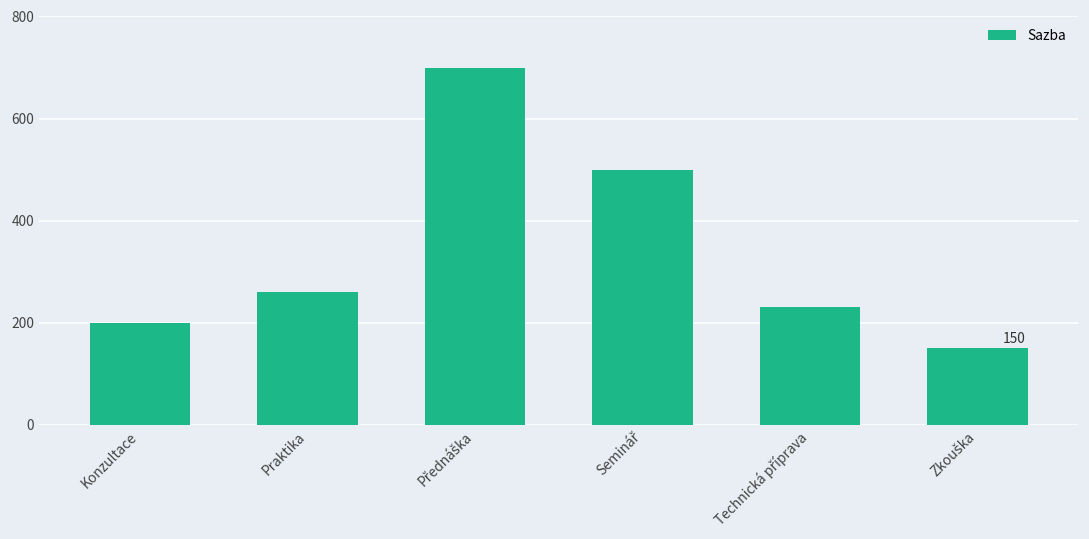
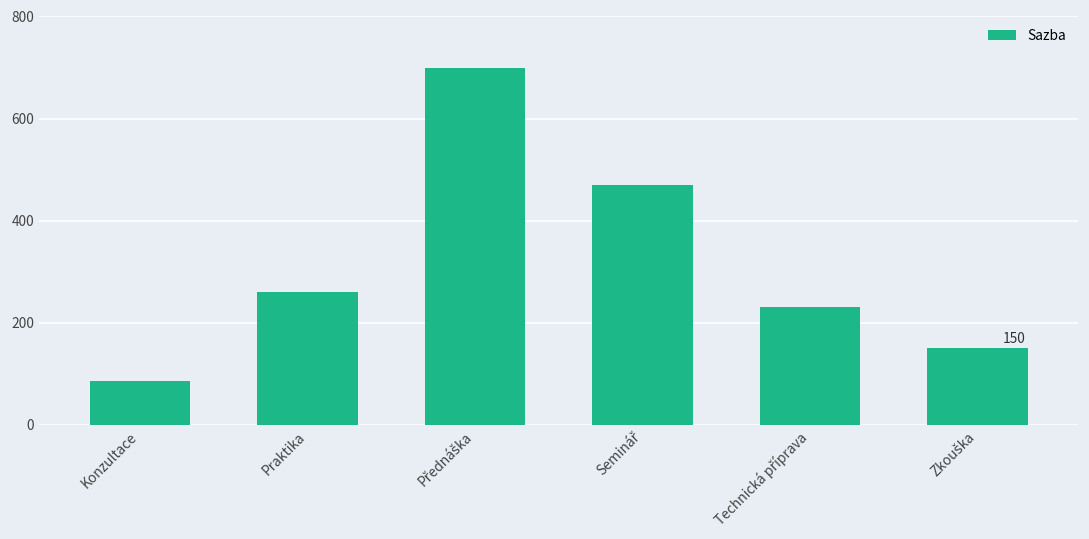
  {
-   "Konzultace": 200,
+   "Konzultace": 90,
    "Praktika": 260,
    "Přednáška": 700,
-   "Seminář": 500,
+   "Seminář": 470,
    "Technická příprava": 230
  }
